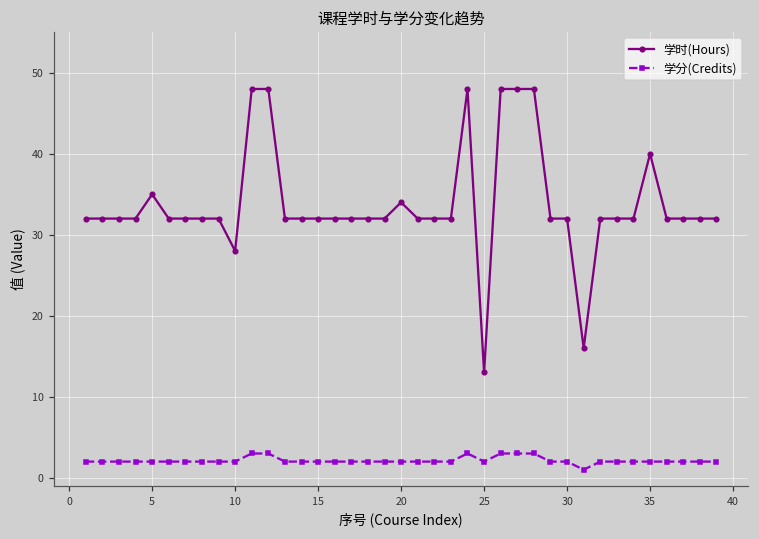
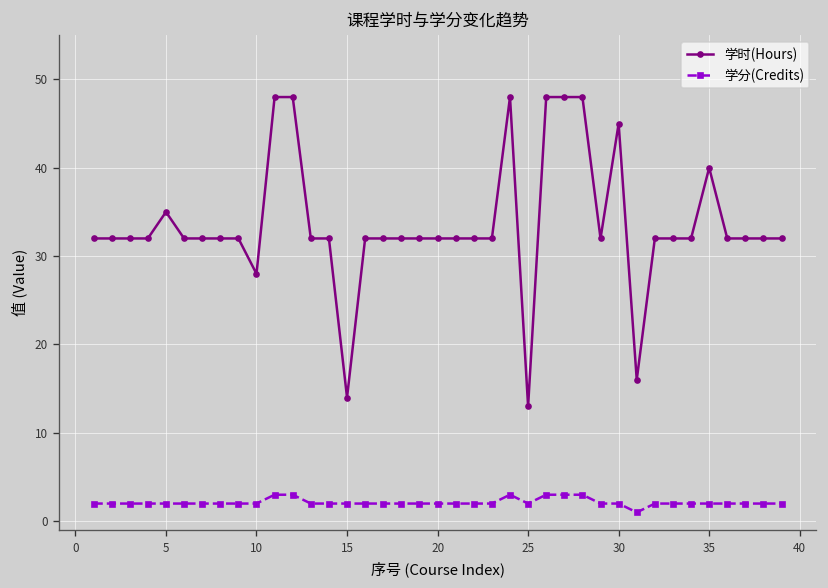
  {
    "学时(Hours)": {
      "5": 35,
      "10": 28,
-     "15": 32,
-     "20": 34,
+     "15": 14,
+     "20": 32,
      "25": 13,
-     "30": 32,
+     "30": 45,
      "35": 40
    },
    "学分(Credits)": {
      "5": 2,
      "10": 2,
      "15": 2,
      "20": 2,
      "25": 2,
      "30": 2,
      "35": 2
    }
  }
